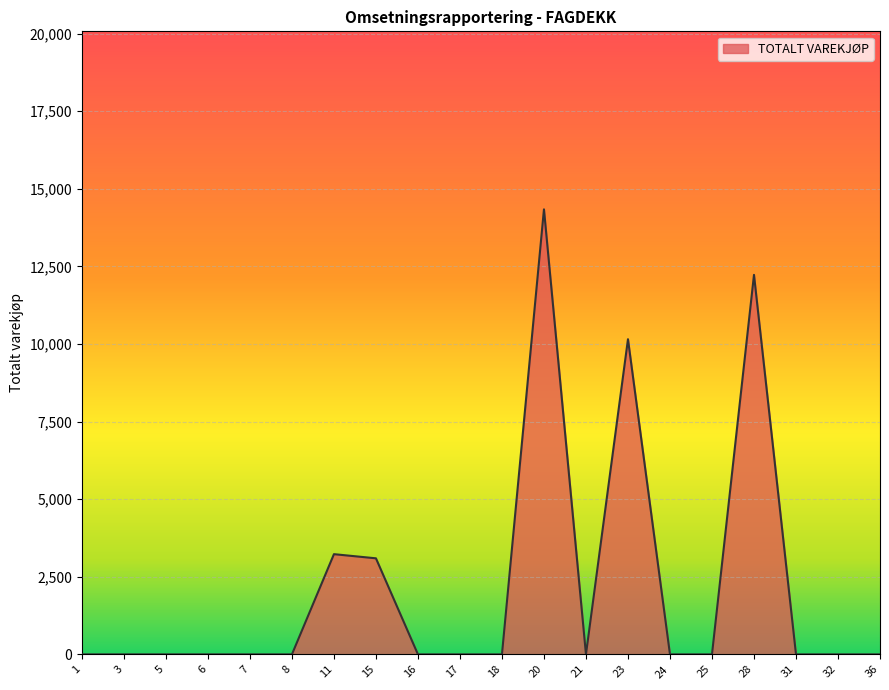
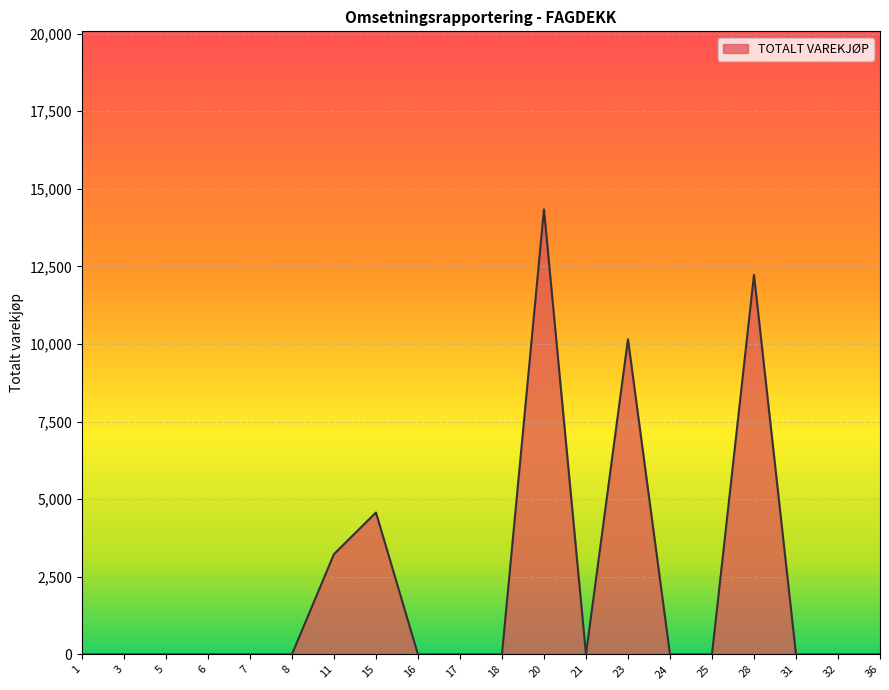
  {
    "1": "0",
    "3": "0",
    "5": "0",
    "6": "0",
    "7": "0",
    "8": "0",
    "11": "3,200",
-   "15": "3,100",
+   "15": "4,600",
    "16": "0",
    "17": "0",
    "18": "0",
    "20": "14,300",
    "21": "0",
    "23": "10,200",
    "24": "0",
    "25": "0",
    "28": "12,200",
    "31": "0",
    "32": "0",
    "36": "0"
  }
